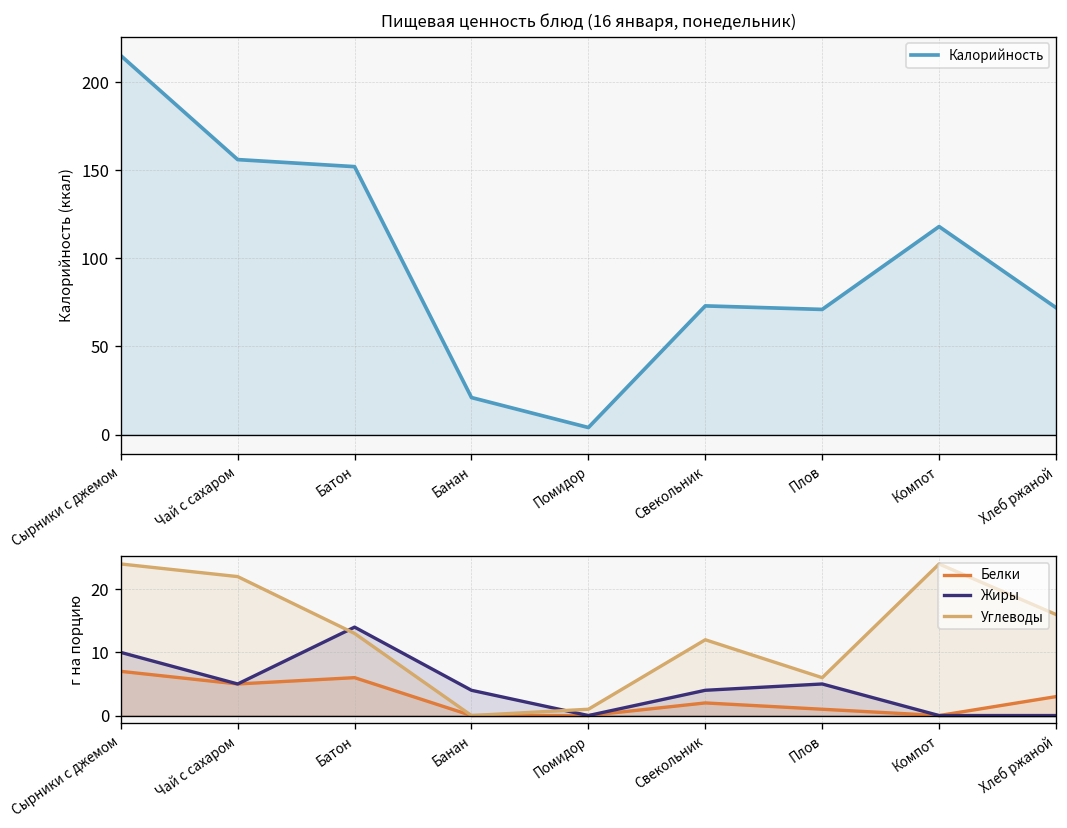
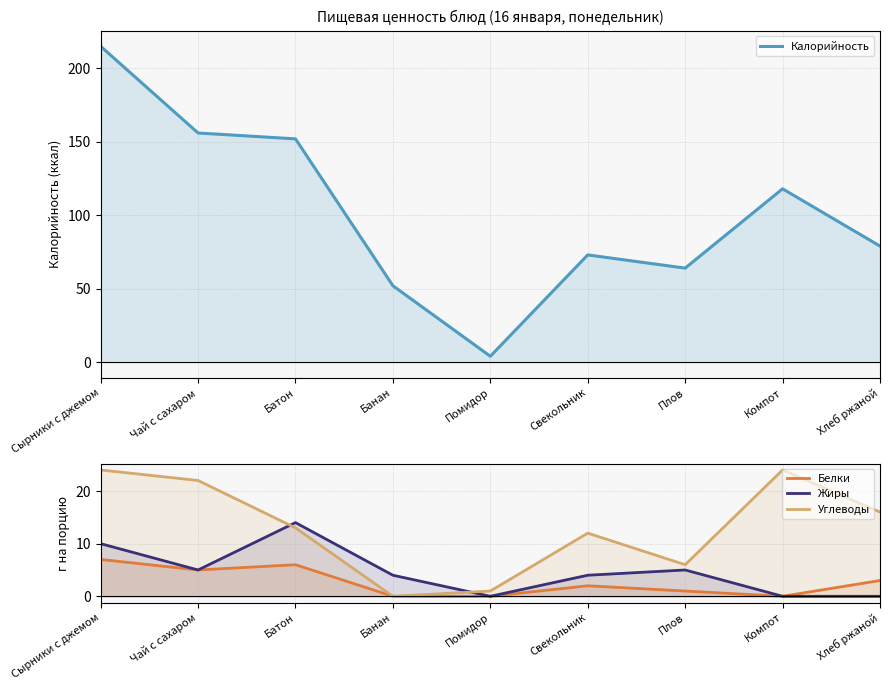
  {
    "Пищевая ценность блюд (16 января, понедельник)": {
      "Сырники с джемом": 215,
      "Чай с сахаром": 156,
      "Батон": 152,
-     "Банан": 21,
+     "Банан": 52,
      "Помидор": 4,
      "Свекольник": 73,
-     "Плов": 71,
+     "Плов": 64,
      "Компот": 118,
-     "Хлеб ржаной": 72
+     "Хлеб ржаной": 79
    }
  }
